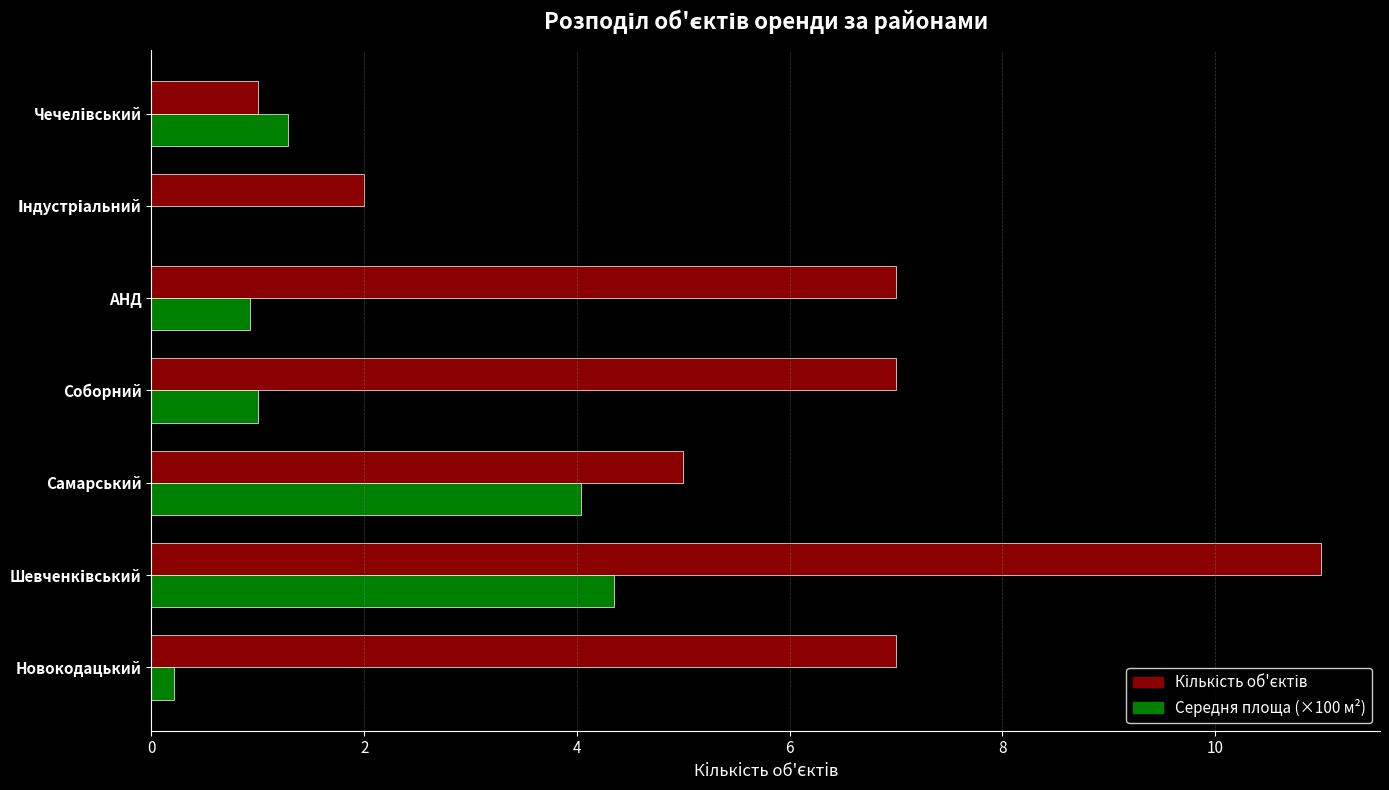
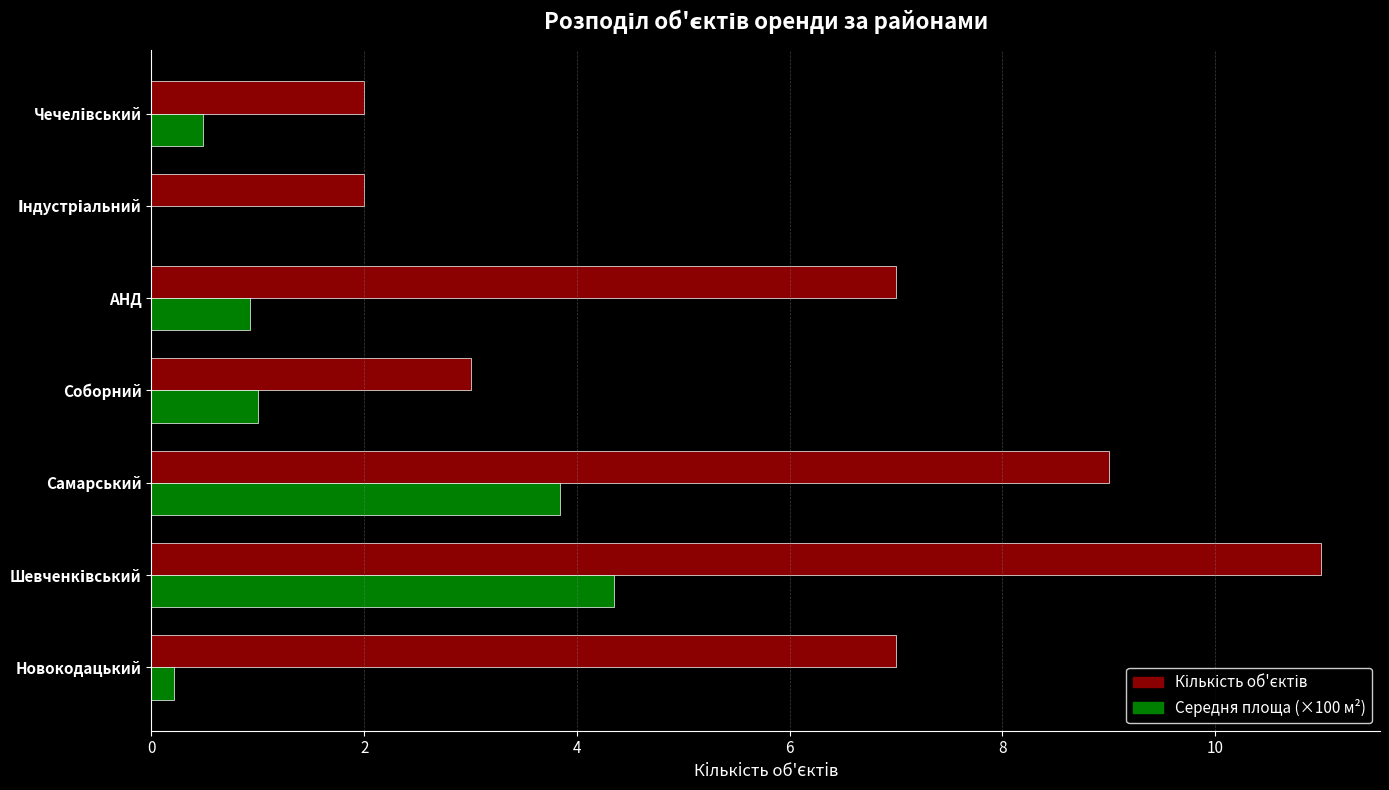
  {
    "Кількість об'єктів": {
-     "Чечелівський": 1,
+     "Чечелівський": 2,
      "Індустріальний": 2,
      "АНД": 7,
-     "Соборний": 7,
-     "Самарський": 5,
+     "Соборний": 3,
+     "Самарський": 9,
      "Шевченківський": 11,
      "Новокодацький": 7
    },
    "Середня площа (×100 м²)": {
-     "Чечелівський": 1.28,
+     "Чечелівський": 0.49,
      "Індустріальний": 0.00,
      "АНД": 0.92,
      "Соборний": 1.00,
-     "Самарський": 4.04,
+     "Самарський": 3.84,
      "Шевченківський": 4.35,
      "Новокодацький": 0.21
    }
  }
